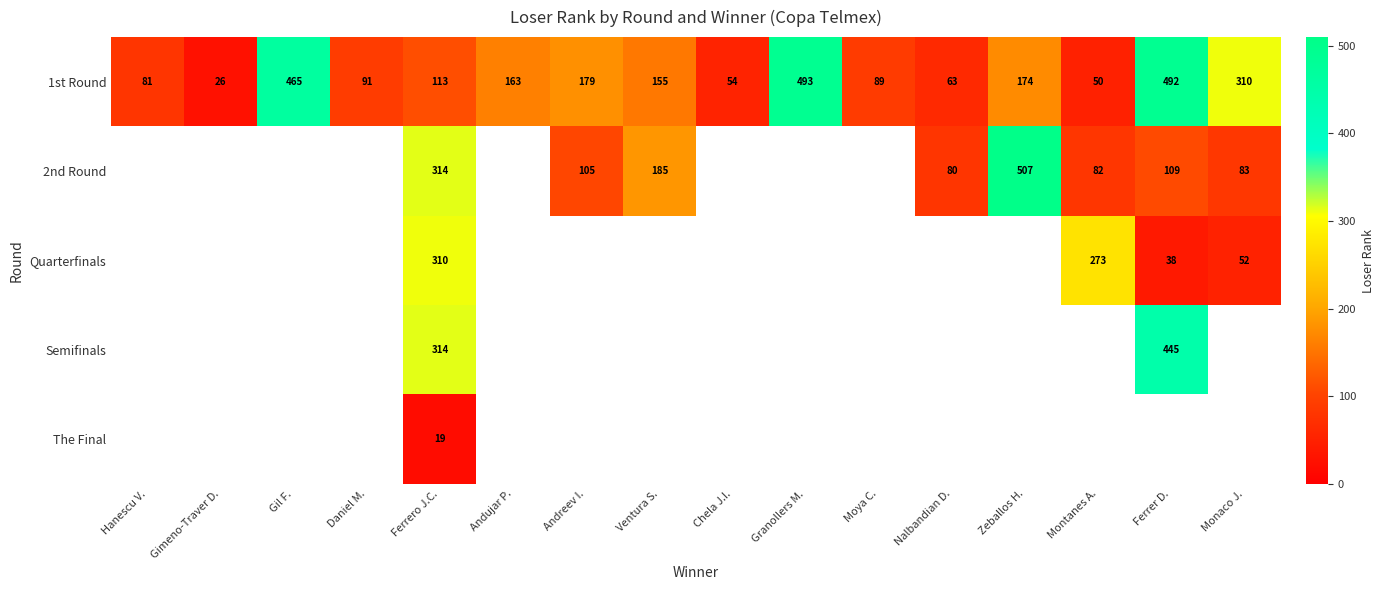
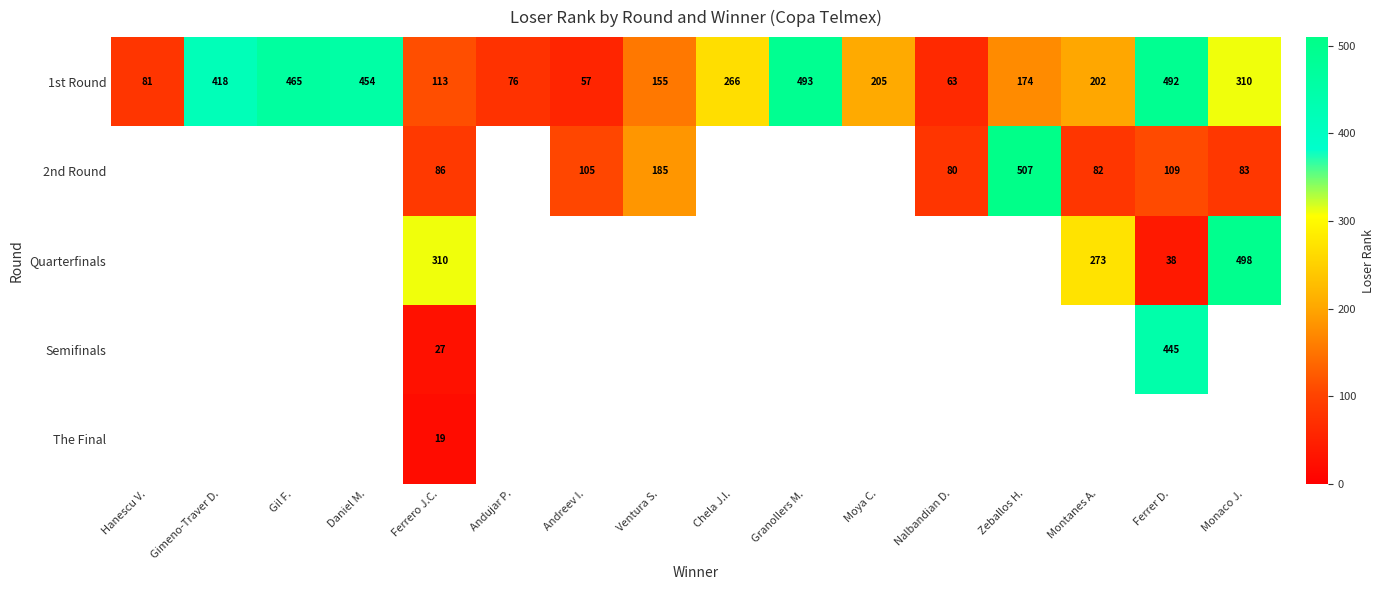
  {
    "1st Round": {
      "Hanescu V.": 81,
-     "Gimeno-Traver D.": 26,
+     "Gimeno-Traver D.": 418,
      "Gil F.": 465,
-     "Daniel M.": 91,
+     "Daniel M.": 454,
      "Ferrero J.C.": 113,
-     "Andujar P.": 163,
-     "Andreev I.": 179,
+     "Andujar P.": 76,
+     "Andreev I.": 57,
      "Ventura S.": 155,
-     "Chela J.I.": 54,
+     "Chela J.I.": 266,
      "Granollers M.": 493,
-     "Moya C.": 89,
+     "Moya C.": 205,
      "Nalbandian D.": 63,
      "Zeballos H.": 174,
-     "Montanes A.": 50,
+     "Montanes A.": 202,
      "Ferrer D.": 492,
      "Monaco J.": 310
    },
    "2nd Round": {
-     "Ferrero J.C.": 314,
+     "Ferrero J.C.": 86,
      "Andreev I.": 105,
      "Ventura S.": 185,
      "Nalbandian D.": 80,
      "Zeballos H.": 507,
      "Montanes A.": 82,
      "Ferrer D.": 109,
      "Monaco J.": 83
    },
    "Quarterfinals": {
      "Ferrero J.C.": 310,
      "Montanes A.": 273,
      "Ferrer D.": 38,
-     "Monaco J.": 52
+     "Monaco J.": 498
    },
    "Semifinals": {
-     "Ferrero J.C.": 314,
+     "Ferrero J.C.": 27,
      "Ferrer D.": 445
    },
    "The Final": {
      "Ferrero J.C.": 19
    }
  }
